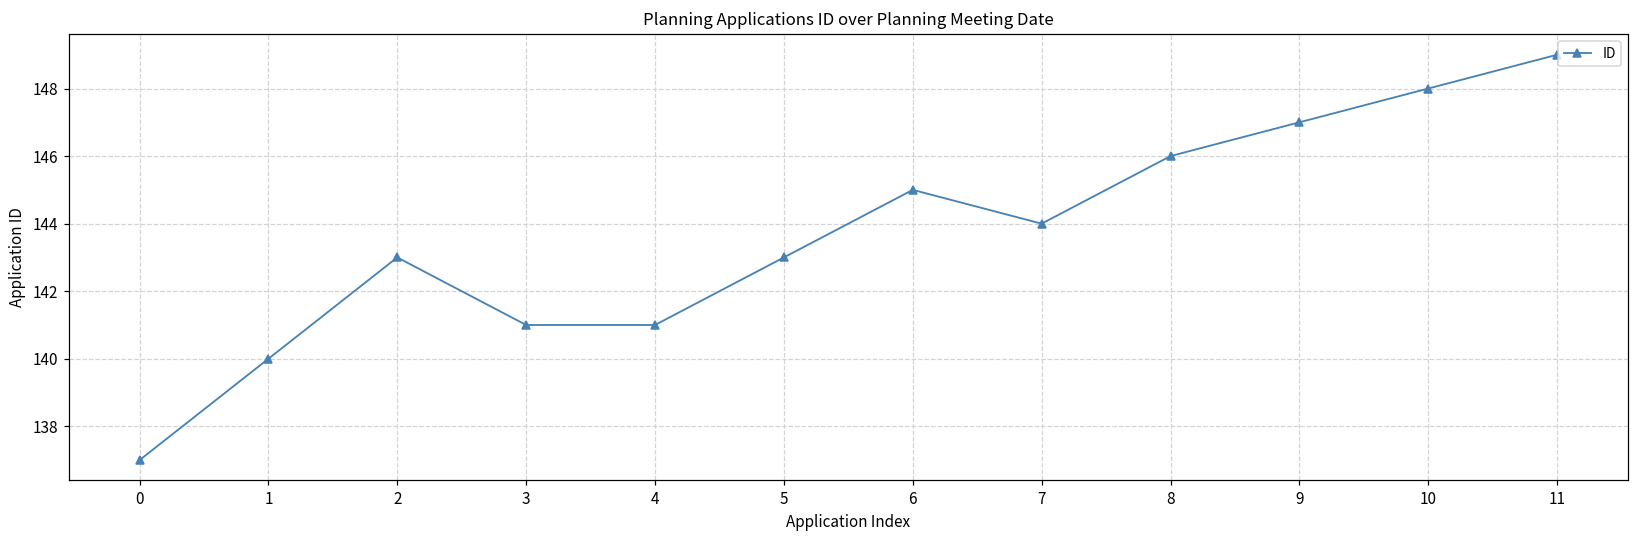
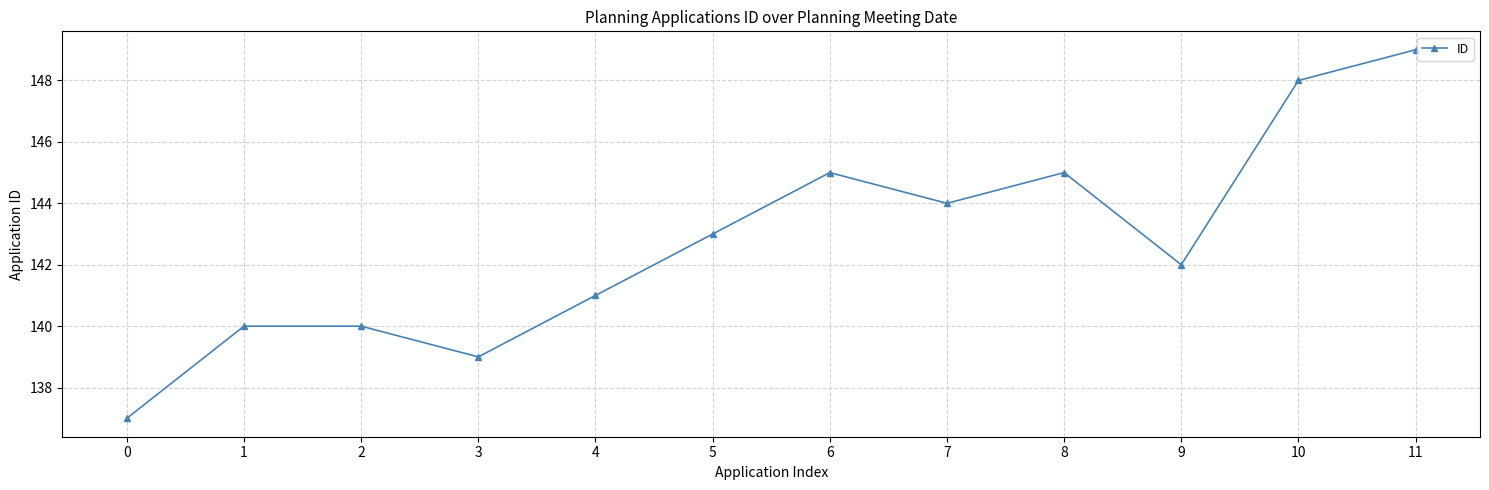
  {
    "0": 137,
    "1": 140,
-   "2": 143,
-   "3": 141,
+   "2": 140,
+   "3": 139,
    "4": 141,
    "5": 143,
    "6": 145,
    "7": 144,
-   "8": 146,
-   "9": 147,
+   "8": 145,
+   "9": 142,
    "10": 148,
    "11": 149
  }
